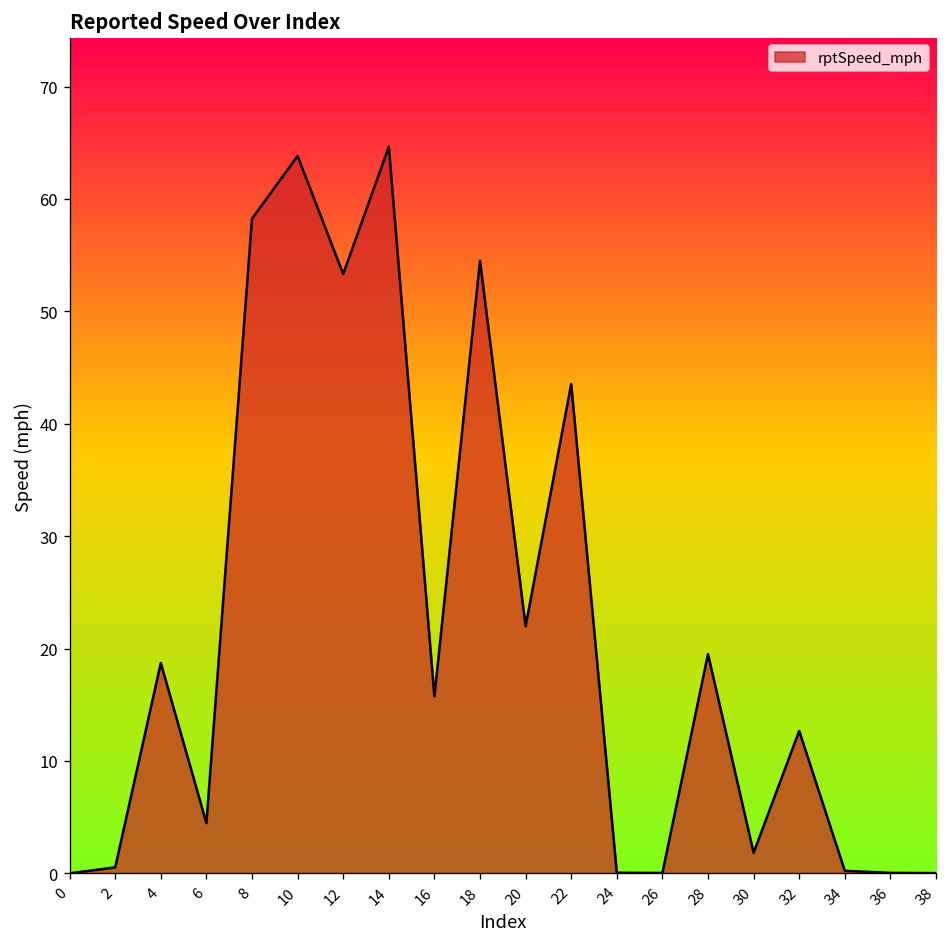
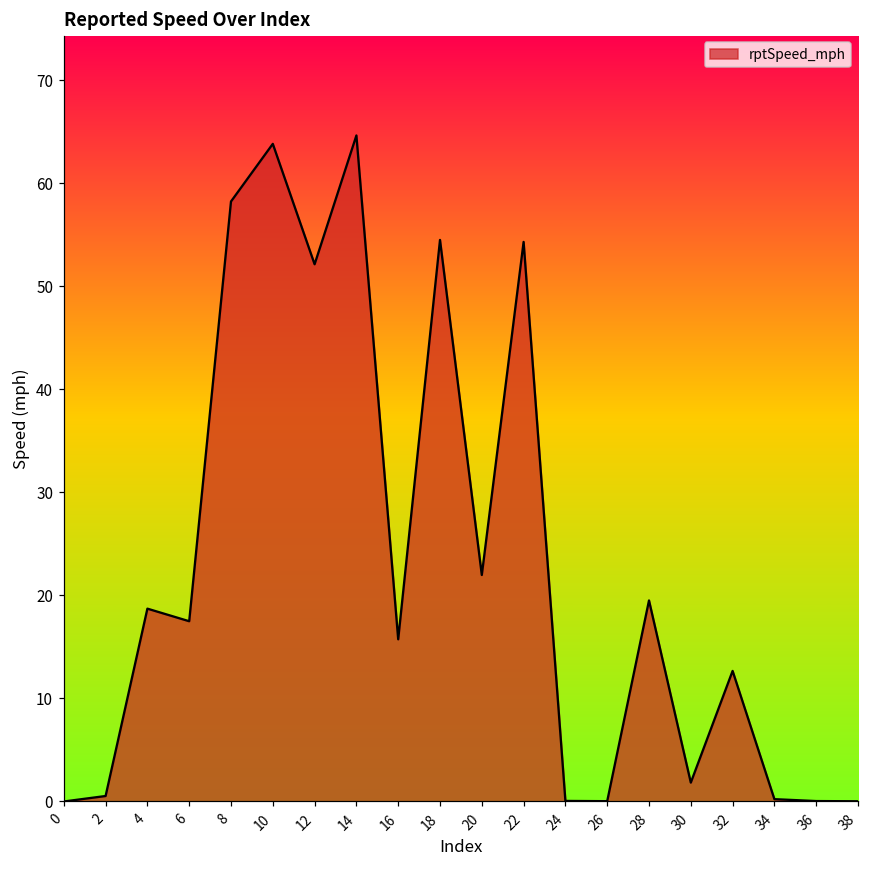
  {
    "0": 0,
    "2": 1,
    "4": 19,
-   "6": 4,
+   "6": 17,
    "8": 58,
    "10": 64,
-   "12": 53,
+   "12": 52,
    "14": 65,
    "16": 16,
    "18": 55,
    "20": 22,
-   "22": 44,
+   "22": 54,
    "24": 0,
    "26": 0,
    "28": 20,
    "30": 2,
    "32": 13,
    "34": 0,
    "36": 0,
    "38": 0
  }
